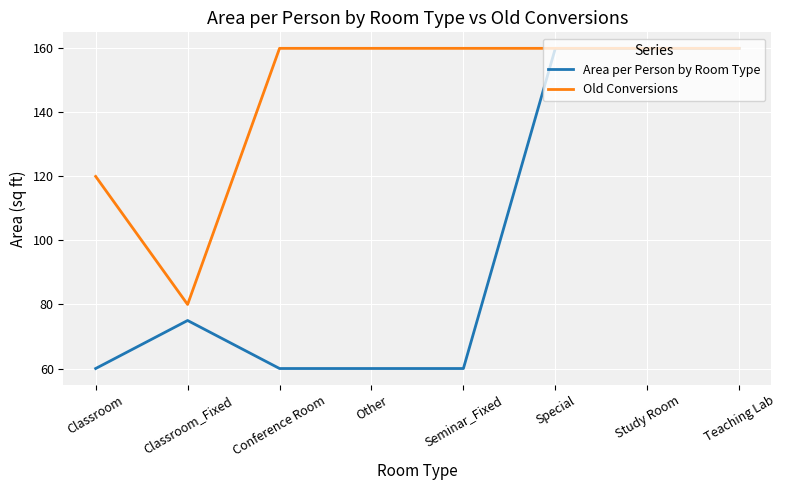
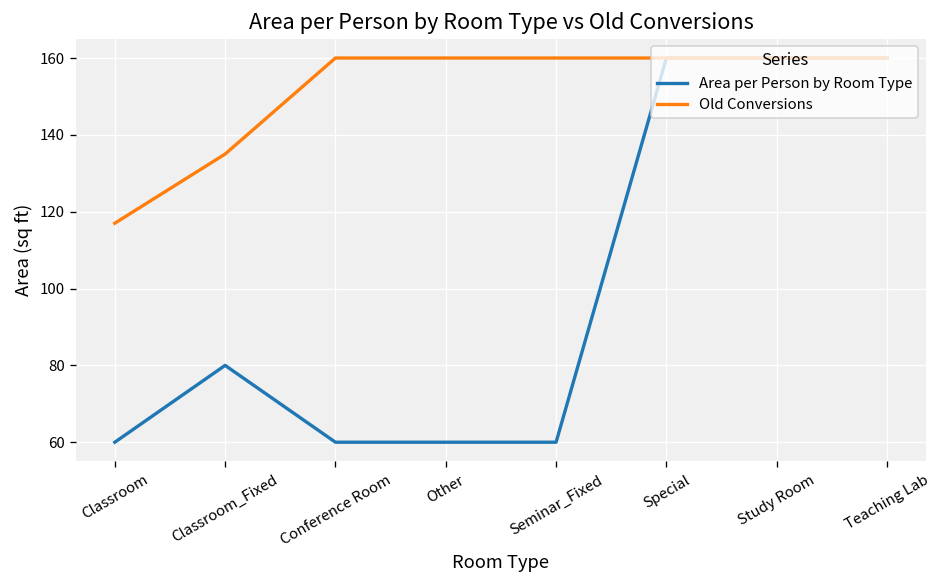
  {
    "Area per Person by Room Type": {
      "Classroom": 60,
-     "Classroom_Fixed": 75,
+     "Classroom_Fixed": 80,
      "Conference Room": 60,
      "Other": 60,
      "Seminar_Fixed": 60
    },
    "Old Conversions": {
-     "Classroom": 120,
-     "Classroom_Fixed": 80,
+     "Classroom": 117,
+     "Classroom_Fixed": 135,
      "Conference Room": 160,
      "Other": 160,
      "Seminar_Fixed": 160
    }
  }
